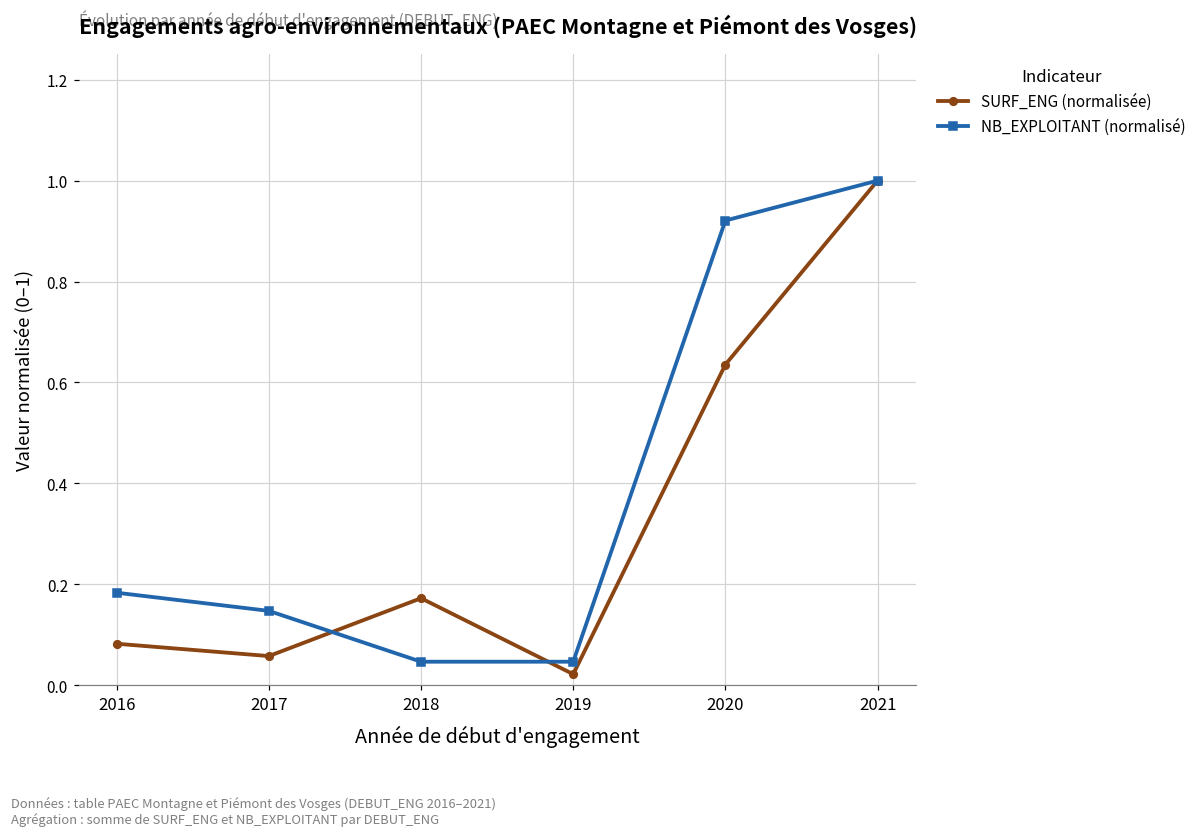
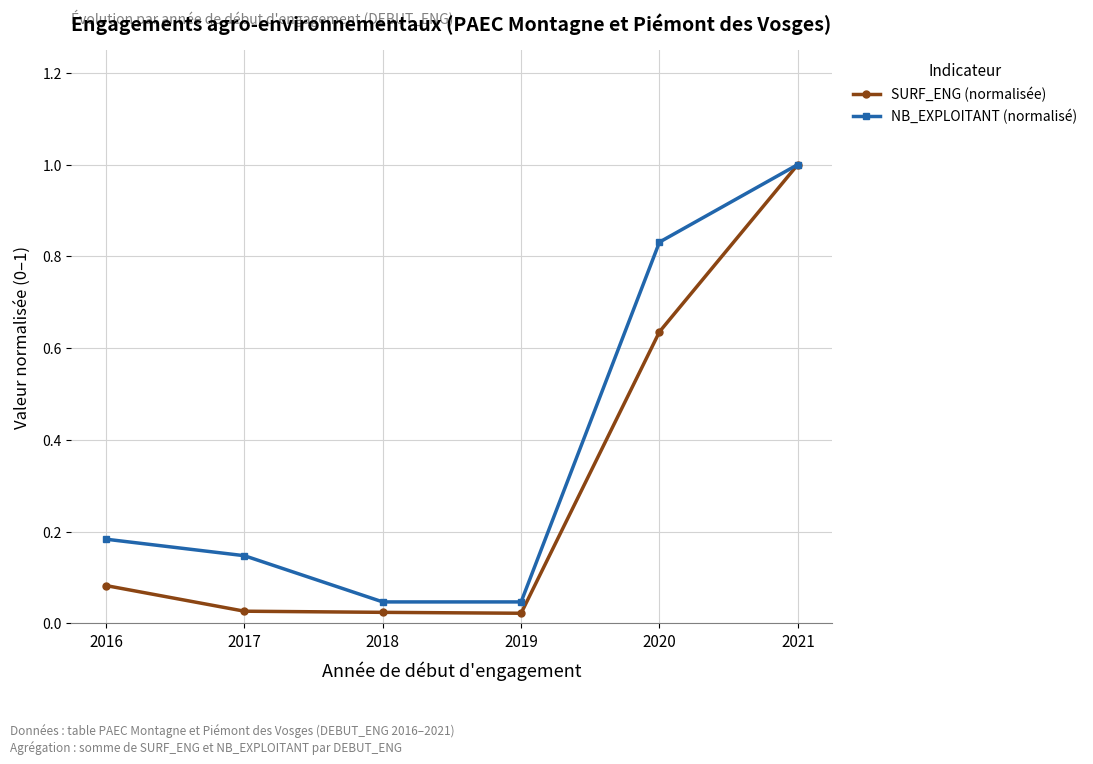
  {
    "SURF_ENG (normalisée)": {
      "2016": 0.08,
-     "2017": 0.06,
-     "2018": 0.17,
+     "2017": 0.03,
+     "2018": 0.02,
      "2019": 0.02,
      "2020": 0.64
    },
    "NB_EXPLOITANT (normalisé)": {
      "2016": 0.18,
      "2017": 0.15,
      "2018": 0.05,
      "2019": 0.05,
-     "2020": 0.92
+     "2020": 0.83
    }
  }
